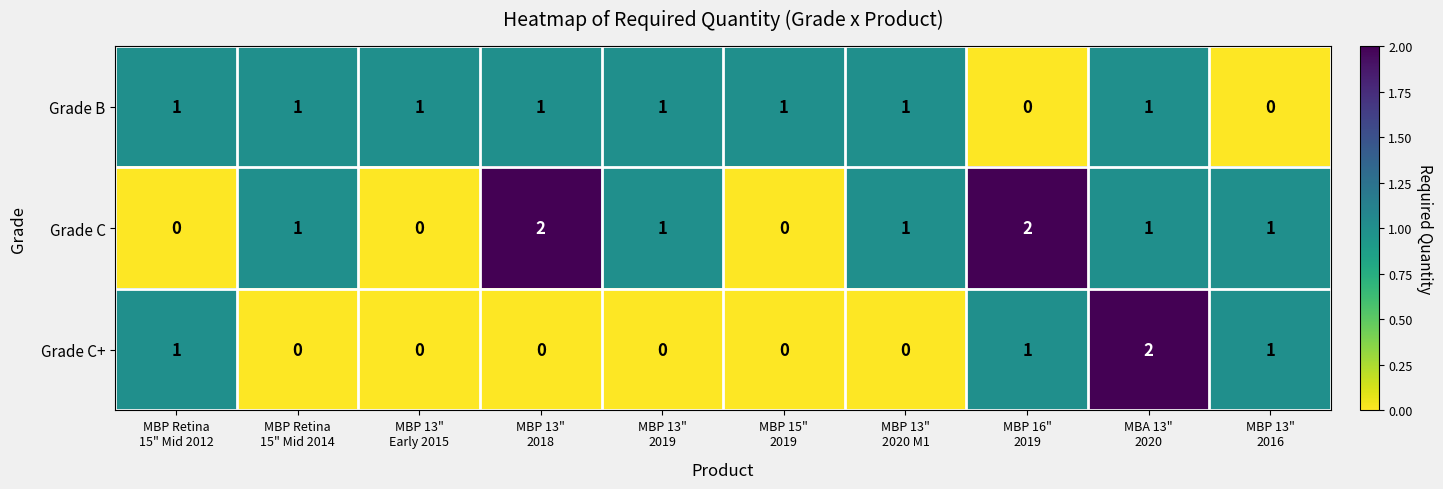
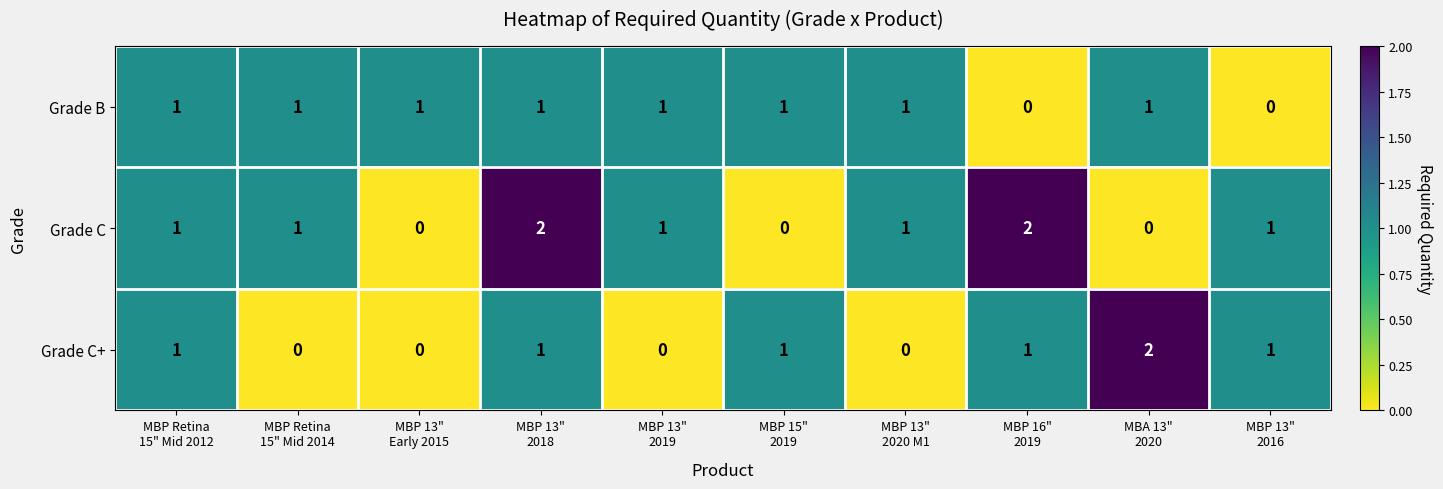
  {
    "Grade B": {
      "MBP Retina 15\" Mid 2012": 1,
      "MBP Retina 15\" Mid 2014": 1,
      "MBP 13\" Early 2015": 1,
      "MBP 13\" 2018": 1,
      "MBP 13\" 2019": 1,
      "MBP 15\" 2019": 1,
      "MBP 13\" 2020 M1": 1,
      "MBP 16\" 2019": 0,
      "MBA 13\" 2020": 1,
      "MBP 13\" 2016": 0
    },
    "Grade C": {
-     "MBP Retina 15\" Mid 2012": 0,
+     "MBP Retina 15\" Mid 2012": 1,
      "MBP Retina 15\" Mid 2014": 1,
      "MBP 13\" Early 2015": 0,
      "MBP 13\" 2018": 2,
      "MBP 13\" 2019": 1,
      "MBP 15\" 2019": 0,
      "MBP 13\" 2020 M1": 1,
      "MBP 16\" 2019": 2,
-     "MBA 13\" 2020": 1,
+     "MBA 13\" 2020": 0,
      "MBP 13\" 2016": 1
    },
    "Grade C+": {
      "MBP Retina 15\" Mid 2012": 1,
      "MBP Retina 15\" Mid 2014": 0,
      "MBP 13\" Early 2015": 0,
-     "MBP 13\" 2018": 0,
+     "MBP 13\" 2018": 1,
      "MBP 13\" 2019": 0,
-     "MBP 15\" 2019": 0,
+     "MBP 15\" 2019": 1,
      "MBP 13\" 2020 M1": 0,
      "MBP 16\" 2019": 1,
      "MBA 13\" 2020": 2,
      "MBP 13\" 2016": 1
    }
  }
